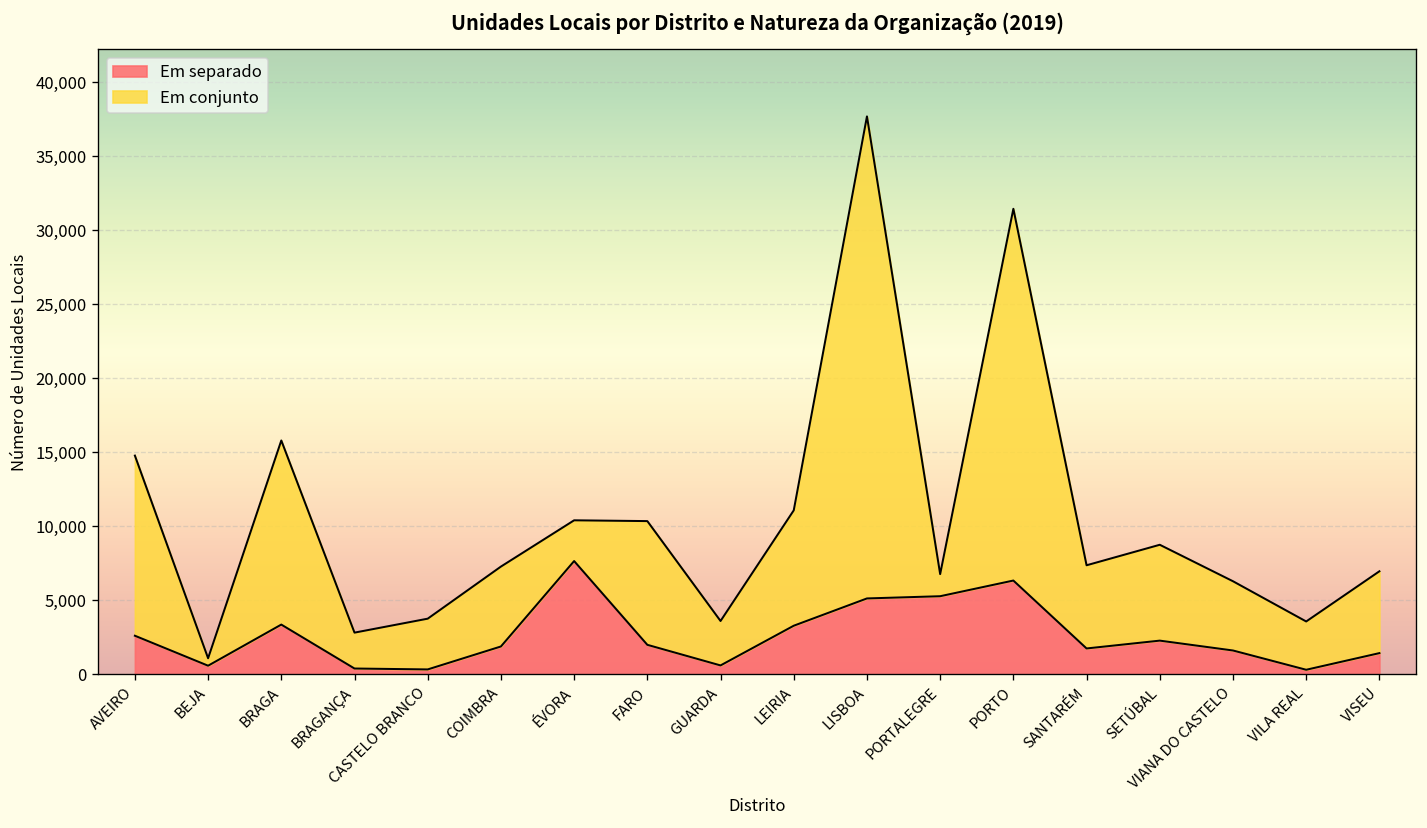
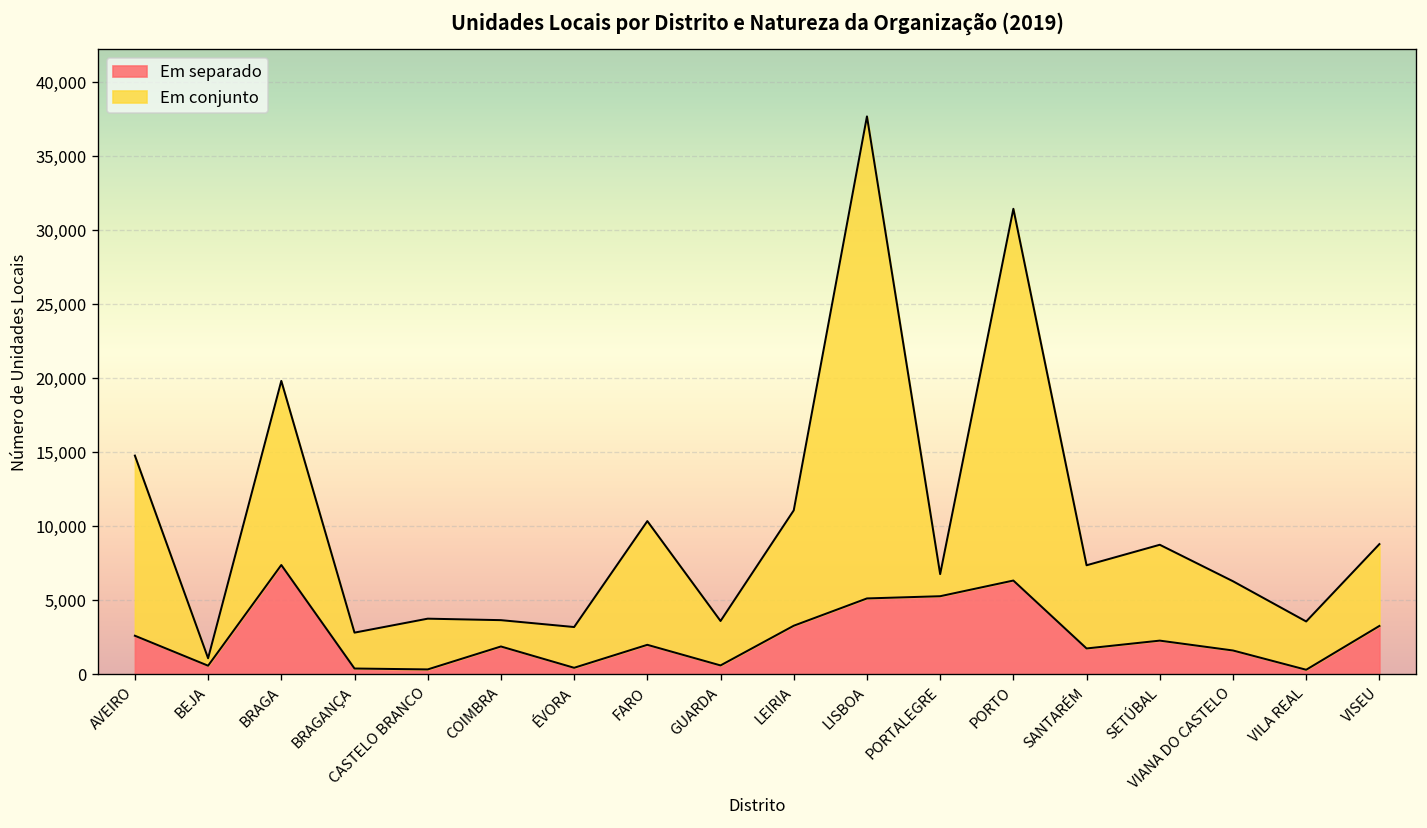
  {
    "Em separado": {
      "AVEIRO": "2,600",
      "BEJA": "600",
-     "BRAGA": "3,400",
+     "BRAGA": "7,400",
      "BRAGANÇA": "400",
      "CASTELO BRANCO": "300",
      "COIMBRA": "1,900",
-     "ÉVORA": "7,700",
+     "ÉVORA": "500",
      "FARO": "2,000",
      "GUARDA": "600",
      "LEIRIA": "3,300",
      "LISBOA": "5,100",
      "PORTALEGRE": "5,300",
      "PORTO": "6,300",
      "SANTARÉM": "1,800",
      "SETÚBAL": "2,300",
      "VIANA DO CASTELO": "1,600",
      "VILA REAL": "300",
-     "VISEU": "1,400"
+     "VISEU": "3,300"
    },
    "Em conjunto": {
      "AVEIRO": "12,200",
      "BEJA": "500",
      "BRAGA": "12,400",
      "BRAGANÇA": "2,400",
      "CASTELO BRANCO": "3,400",
-     "COIMBRA": "5,400",
+     "COIMBRA": "1,800",
      "ÉVORA": "2,800",
      "FARO": "8,400",
      "GUARDA": "3,000",
      "LEIRIA": "7,800",
      "LISBOA": "32,600",
      "PORTALEGRE": "1,500",
      "PORTO": "25,100",
      "SANTARÉM": "5,600",
      "SETÚBAL": "6,500",
      "VIANA DO CASTELO": "4,700",
      "VILA REAL": "3,300",
      "VISEU": "5,500"
    }
  }
